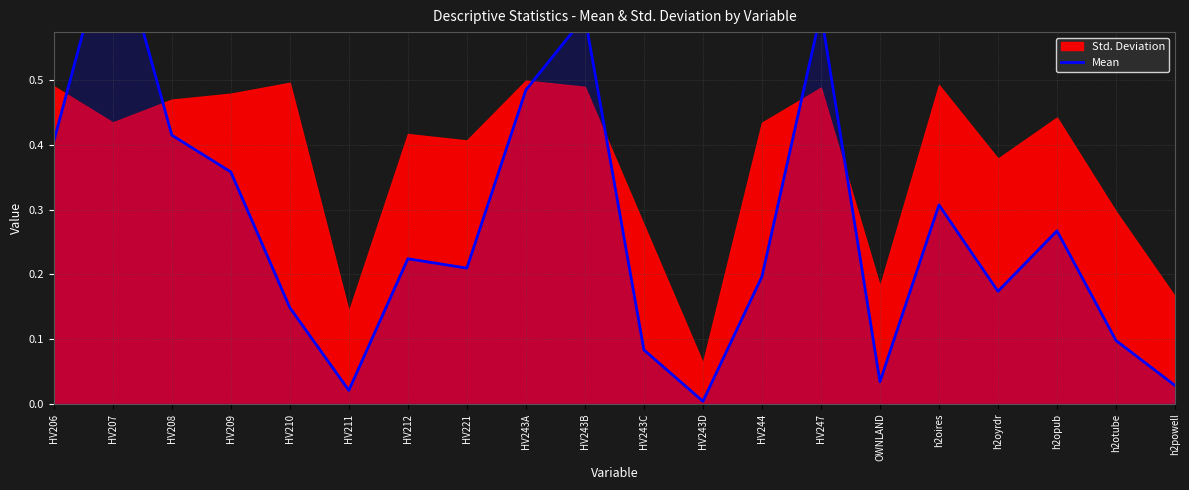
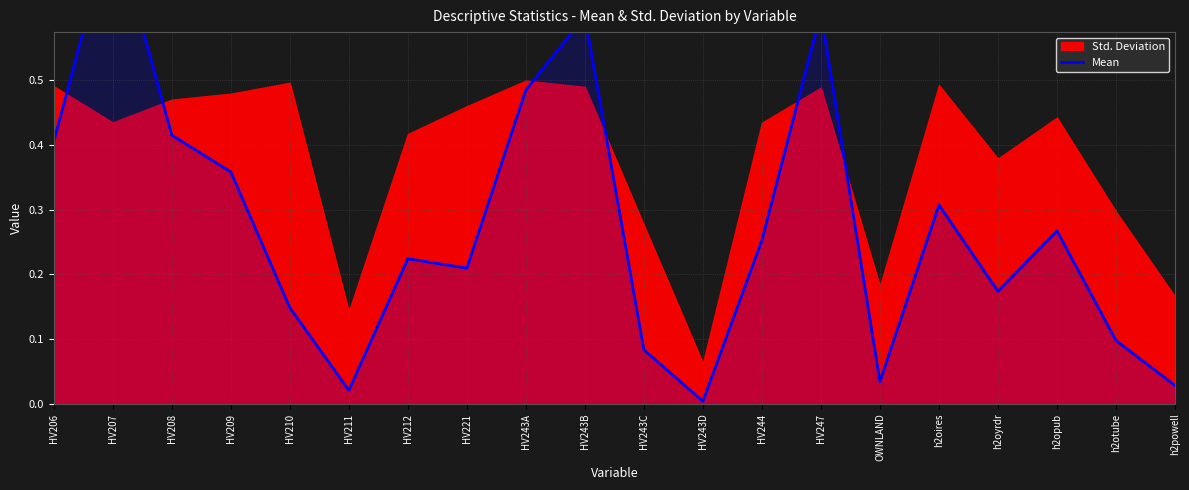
  {
    "Mean": {
      "HV206": 0.41,
      "HV208": 0.42,
      "HV209": 0.36,
      "HV210": 0.15,
      "HV211": 0.02,
      "HV212": 0.22,
      "HV221": 0.21,
      "HV243A": 0.49,
      "HV243C": 0.08,
      "HV243D": 0.00,
-     "HV244": 0.20,
+     "HV244": 0.25,
      "OWNLAND": 0.03,
      "h2oires": 0.31,
      "h2oyrdr": 0.17,
      "h2opub": 0.27,
      "h2otube": 0.10,
      "h2powell": 0.03
    },
    "Std. Deviation": {
      "HV206": 0.49,
      "HV207": 0.44,
      "HV208": 0.47,
      "HV209": 0.48,
      "HV210": 0.50,
      "HV211": 0.14,
      "HV212": 0.42,
-     "HV221": 0.41,
+     "HV221": 0.46,
      "HV243A": 0.50,
      "HV243B": 0.49,
      "HV243C": 0.28,
      "HV243D": 0.06,
      "HV244": 0.43,
      "HV247": 0.49,
      "OWNLAND": 0.18,
      "h2oires": 0.49,
      "h2oyrdr": 0.38,
      "h2opub": 0.44,
      "h2otube": 0.30,
      "h2powell": 0.17
    }
  }
